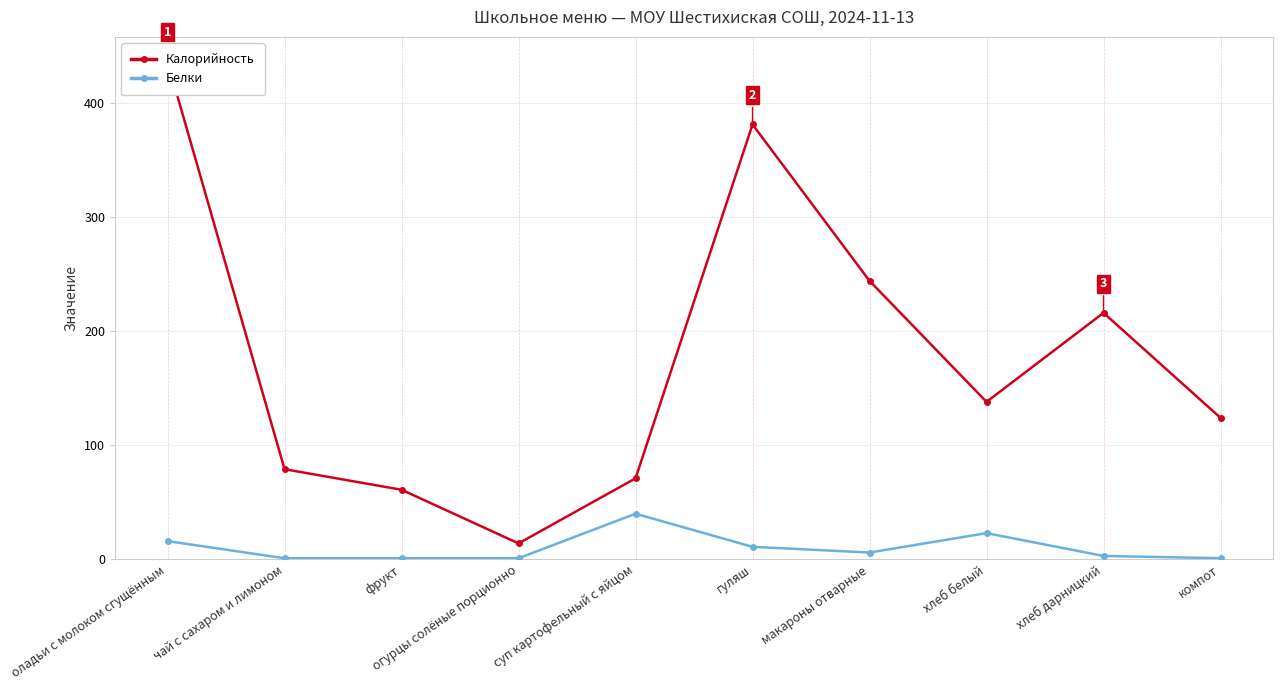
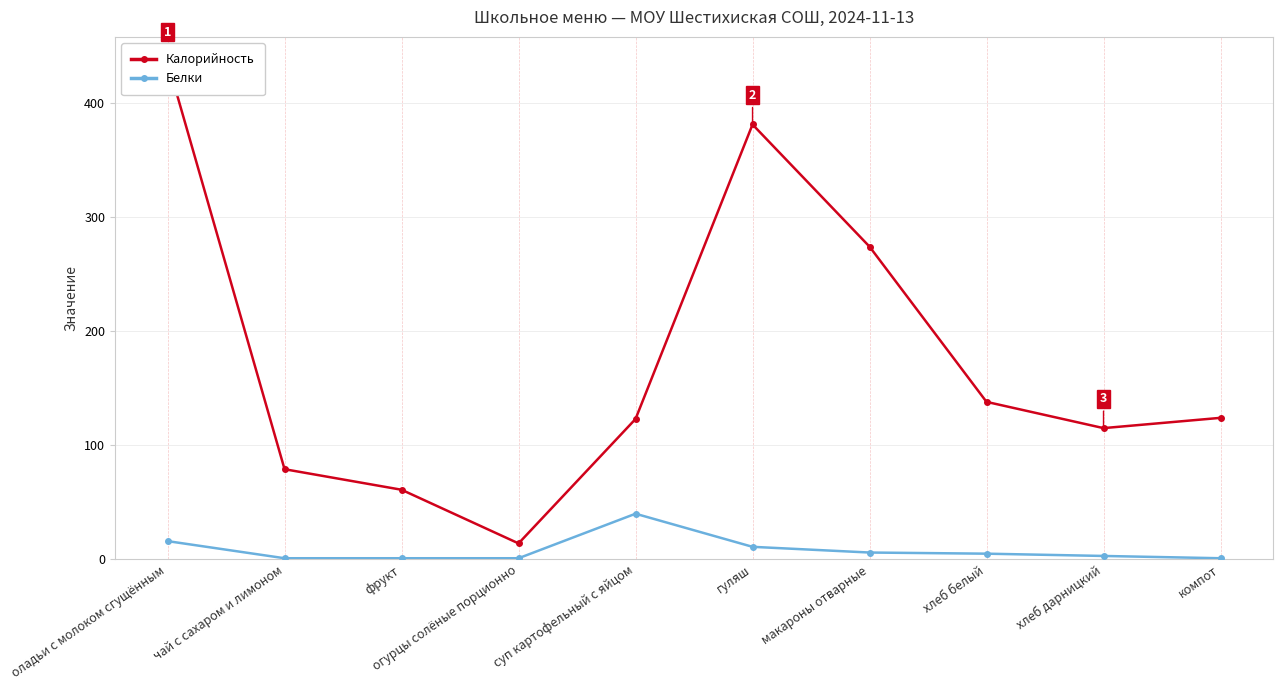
  {
    "Калорийность": {
      "чай с сахаром и лимоном": 79,
      "фрукт": 61,
      "огурцы солёные порционно": 14,
-     "суп картофельный с яйцом": 71,
-     "макароны отварные": 244,
+     "суп картофельный с яйцом": 123,
+     "макароны отварные": 274,
      "хлеб белый": 138,
-     "хлеб дарницкий": 216,
+     "хлеб дарницкий": 115,
      "компот": 124
    },
    "Белки": {
      "оладьи с молоком сгущённым": 16,
      "чай с сахаром и лимоном": 1,
      "фрукт": 1,
      "огурцы солёные порционно": 1,
      "суп картофельный с яйцом": 40,
      "гуляш": 11,
      "макароны отварные": 6,
-     "хлеб белый": 23,
+     "хлеб белый": 5,
      "хлеб дарницкий": 3,
      "компот": 1
    }
  }
